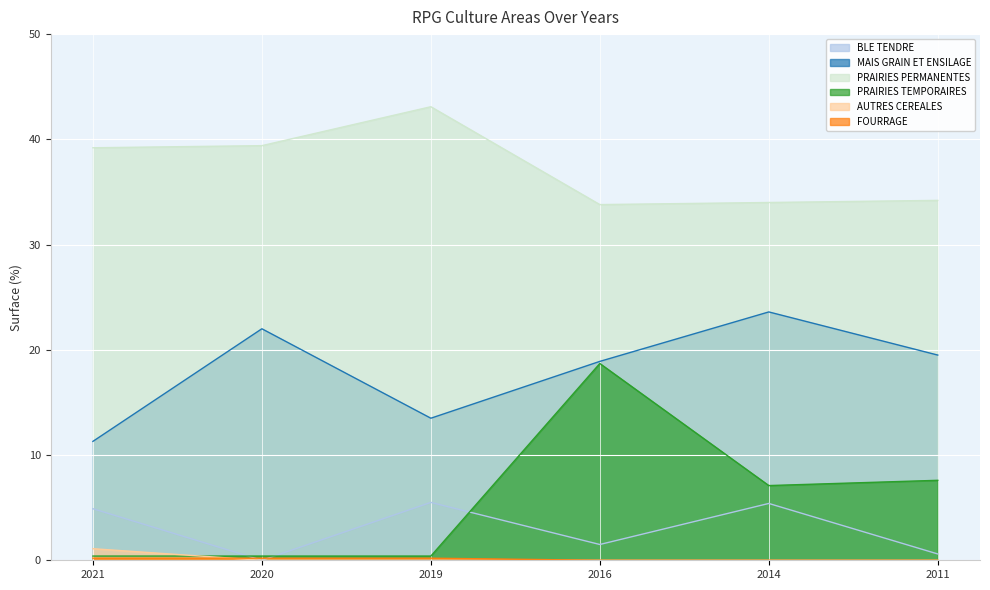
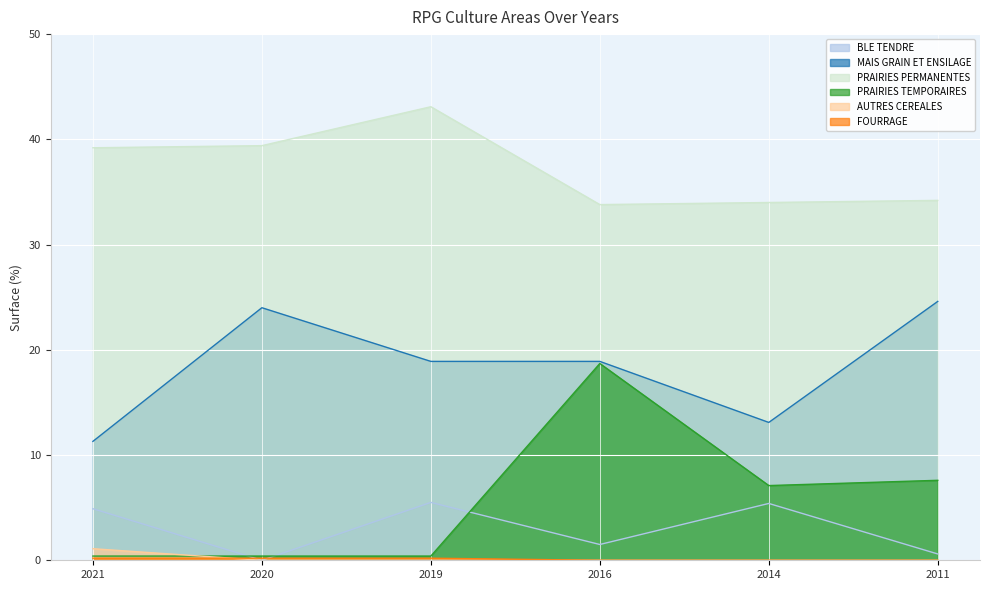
  {
    "MAIS GRAIN ET ENSILAGE": {
      "2021": 11.3,
-     "2020": 22,
-     "2019": 13.5,
-     "2014": 23.6,
-     "2011": 19.5
+     "2020": 24,
+     "2019": 18.9,
+     "2014": 13.1,
+     "2011": 24.6
    },
    "PRAIRIES TEMPORAIRES": {
      "2014": 7.1,
      "2011": 7.6
    },
    "AUTRES CEREALES": {
      "2021": 1.1
    }
  }
